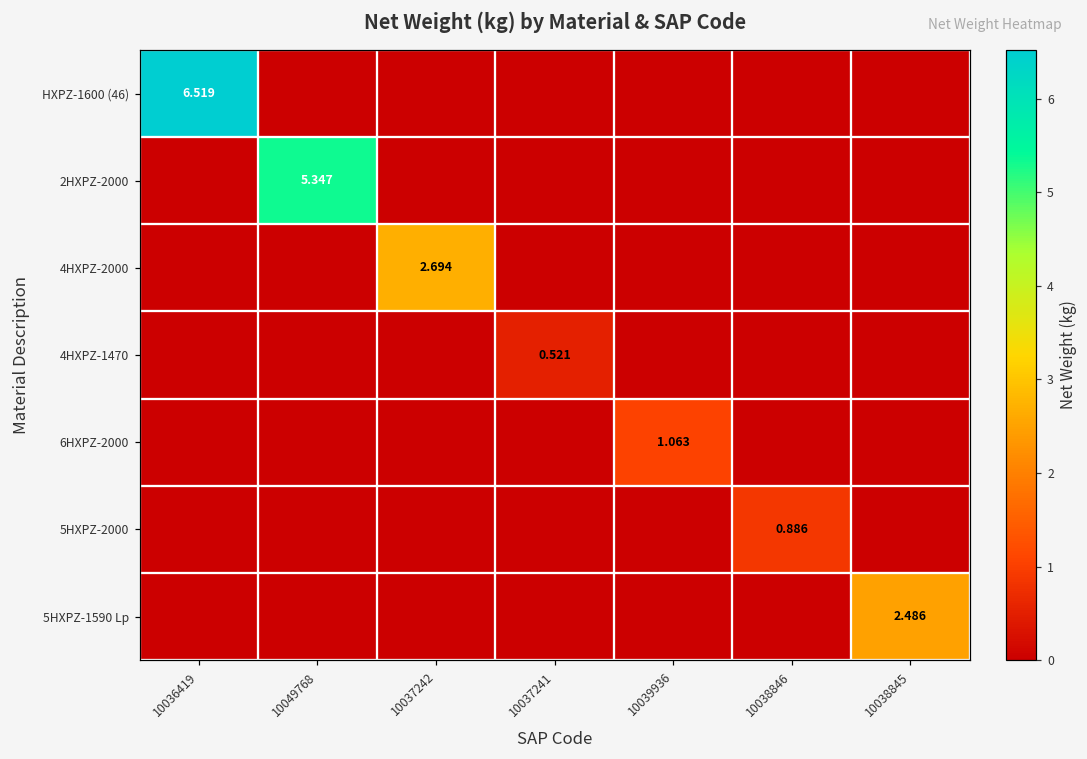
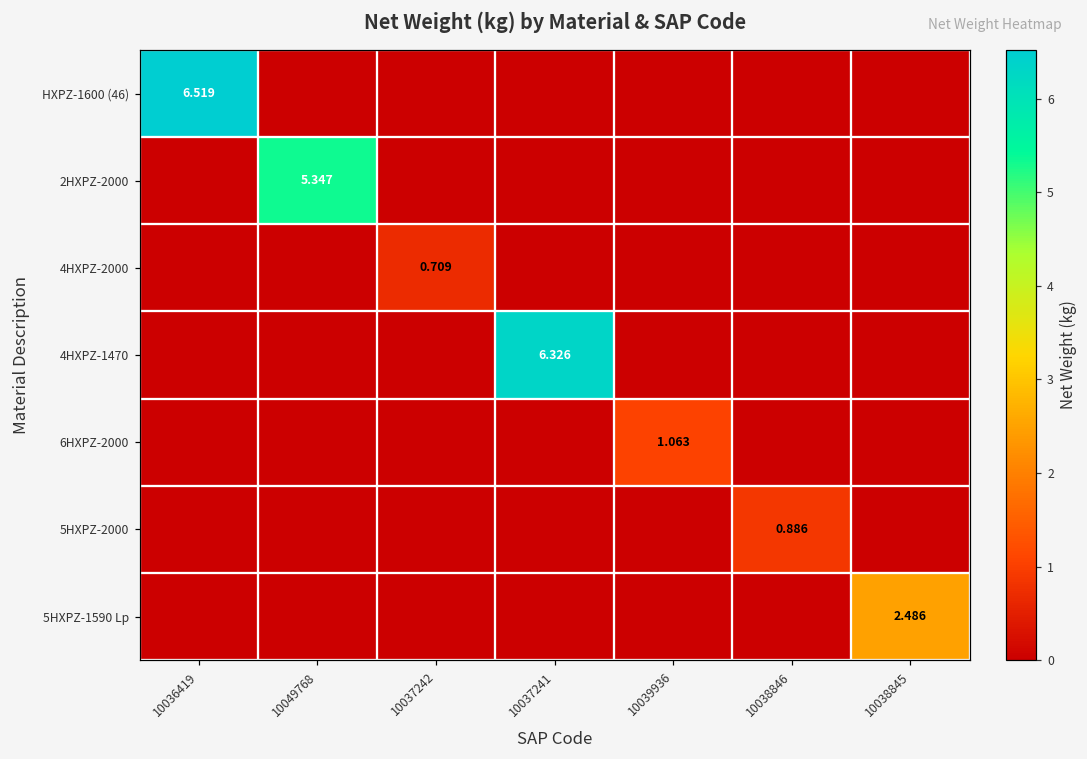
  {
    "HXPZ-1600 (46)": {
      "10036419": 6.519
    },
    "2HXPZ-2000": {
      "10049768": 5.347
    },
    "4HXPZ-2000": {
-     "10037242": 2.694
+     "10037242": 0.709
    },
    "4HXPZ-1470": {
-     "10037241": 0.521
+     "10037241": 6.326
    },
    "6HXPZ-2000": {
      "10039936": 1.063
    },
    "5HXPZ-2000": {
      "10038846": 0.886
    },
    "5HXPZ-1590 Lp": {
      "10038845": 2.486
    }
  }
